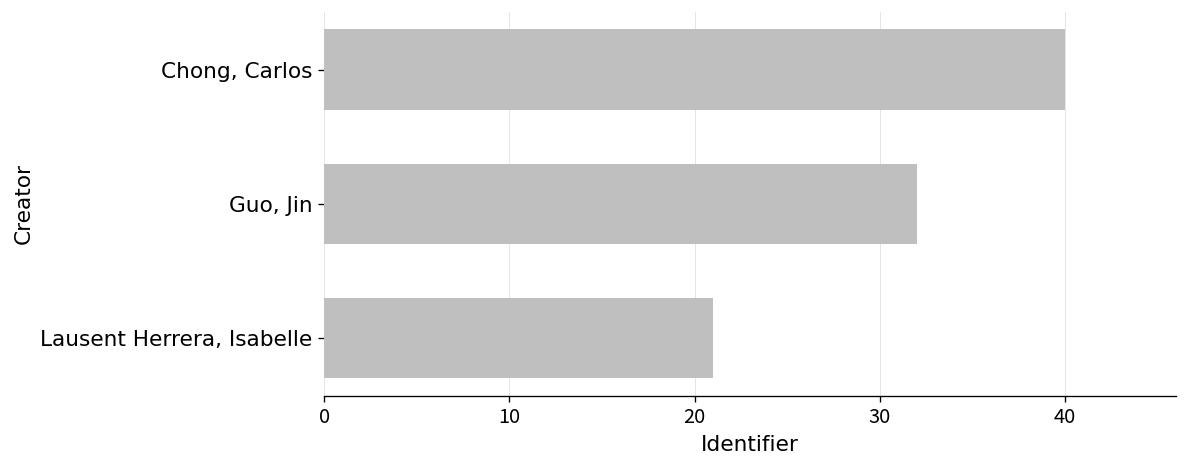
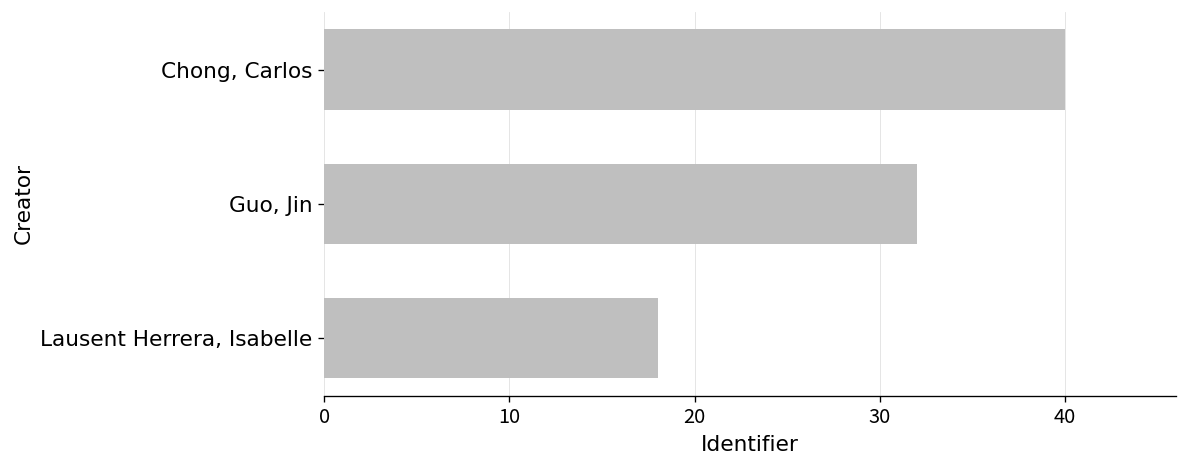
  {
    "Chong, Carlos": 40,
    "Guo, Jin": 32,
-   "Lausent Herrera, Isabelle": 21
+   "Lausent Herrera, Isabelle": 18
  }
